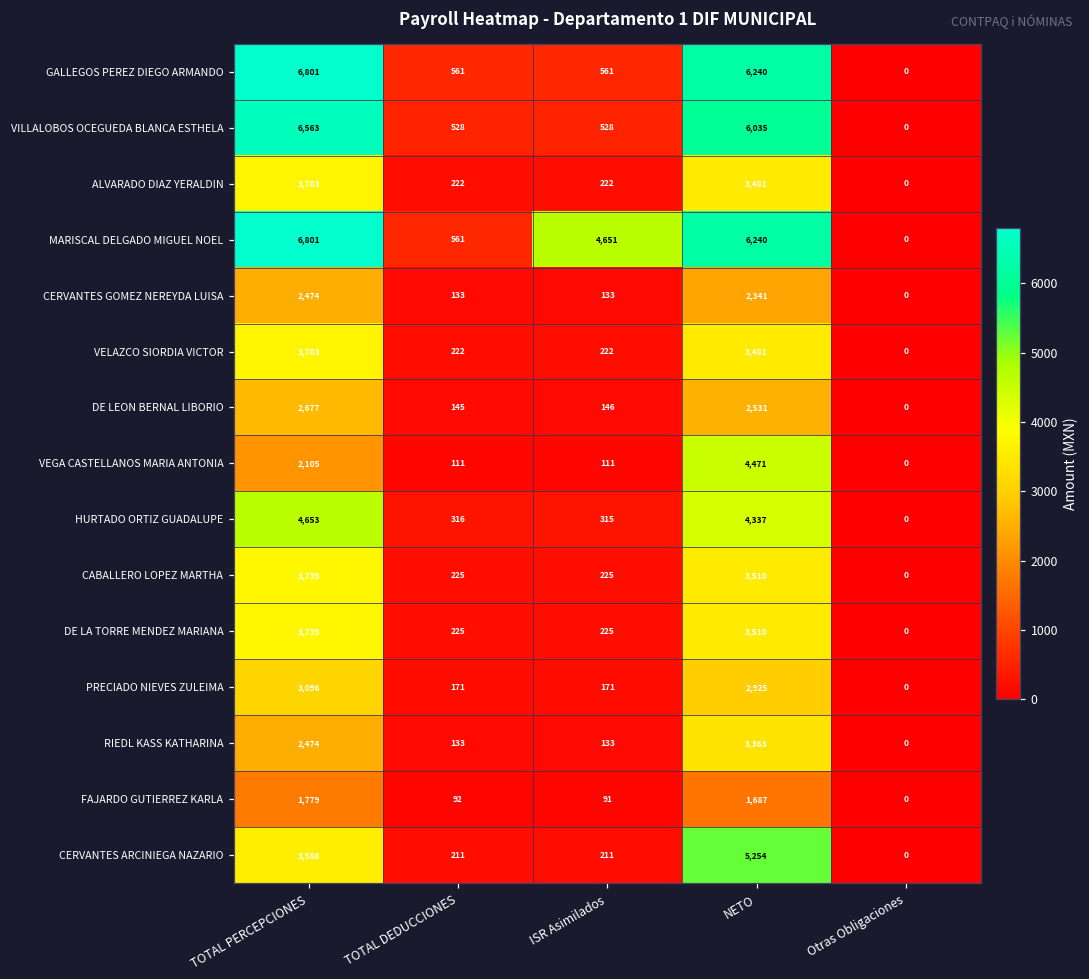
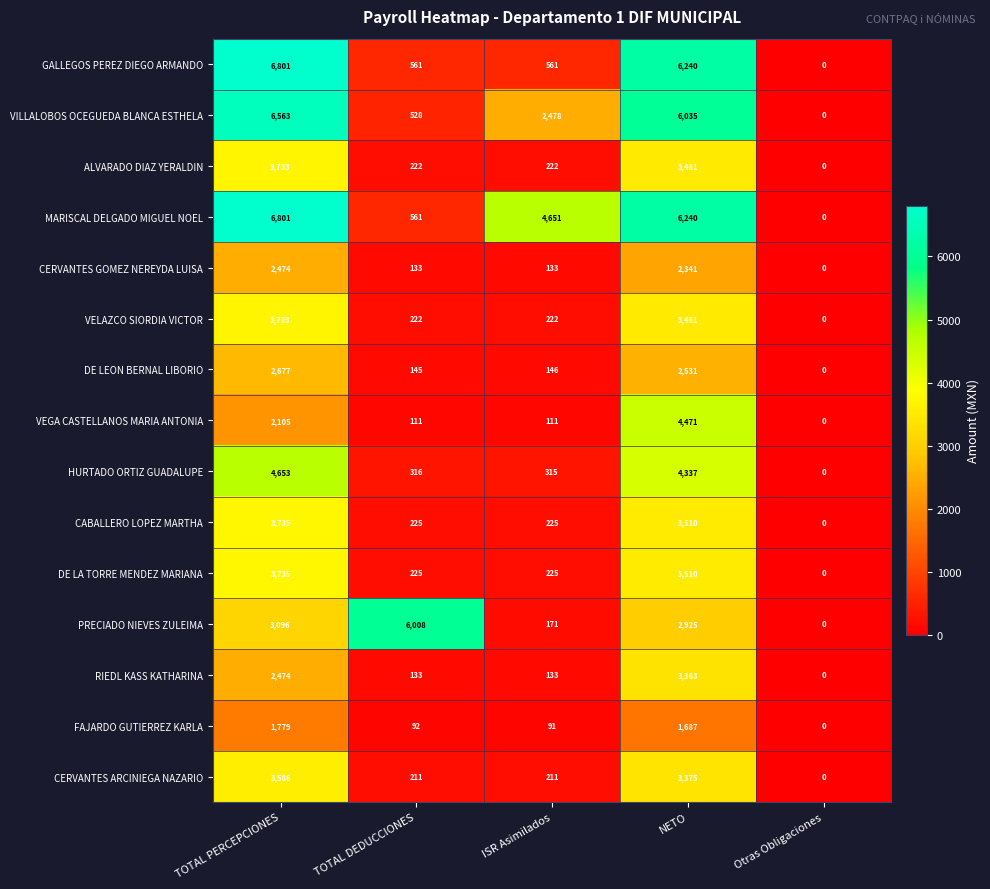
  {
    "GALLEGOS PEREZ DIEGO ARMANDO": {
      "TOTAL PERCEPCIONES": "6,801",
      "TOTAL DEDUCCIONES": "561",
      "ISR Asimilados": "561",
      "NETO": "6,240",
      "Otras Obligaciones": "0"
    },
    "VILLALOBOS OCEGUEDA BLANCA ESTHELA": {
      "TOTAL PERCEPCIONES": "6,563",
      "TOTAL DEDUCCIONES": "528",
-     "ISR Asimilados": "528",
+     "ISR Asimilados": "2,478",
      "NETO": "6,035",
      "Otras Obligaciones": "0"
    },
    "ALVARADO DIAZ YERALDIN": {
      "TOTAL PERCEPCIONES": "3,703",
      "TOTAL DEDUCCIONES": "222",
      "ISR Asimilados": "222",
      "NETO": "3,481",
      "Otras Obligaciones": "0"
    },
    "MARISCAL DELGADO MIGUEL NOEL": {
      "TOTAL PERCEPCIONES": "6,801",
      "TOTAL DEDUCCIONES": "561",
      "ISR Asimilados": "4,651",
      "NETO": "6,240",
      "Otras Obligaciones": "0"
    },
    "CERVANTES GOMEZ NEREYDA LUISA": {
      "TOTAL PERCEPCIONES": "2,474",
      "TOTAL DEDUCCIONES": "133",
      "ISR Asimilados": "133",
      "NETO": "2,341",
      "Otras Obligaciones": "0"
    },
    "VELAZCO SIORDIA VICTOR": {
      "TOTAL PERCEPCIONES": "3,703",
      "TOTAL DEDUCCIONES": "222",
      "ISR Asimilados": "222",
      "NETO": "3,481",
      "Otras Obligaciones": "0"
    },
    "DE LEON BERNAL LIBORIO": {
      "TOTAL PERCEPCIONES": "2,677",
      "TOTAL DEDUCCIONES": "145",
      "ISR Asimilados": "146",
      "NETO": "2,531",
      "Otras Obligaciones": "0"
    },
    "VEGA CASTELLANOS MARIA ANTONIA": {
      "TOTAL PERCEPCIONES": "2,105",
      "TOTAL DEDUCCIONES": "111",
      "ISR Asimilados": "111",
      "NETO": "4,471",
      "Otras Obligaciones": "0"
    },
    "HURTADO ORTIZ GUADALUPE": {
      "TOTAL PERCEPCIONES": "4,653",
      "TOTAL DEDUCCIONES": "316",
      "ISR Asimilados": "315",
      "NETO": "4,337",
      "Otras Obligaciones": "0"
    },
    "CABALLERO LOPEZ MARTHA": {
      "TOTAL PERCEPCIONES": "3,735",
      "TOTAL DEDUCCIONES": "225",
      "ISR Asimilados": "225",
      "NETO": "3,510",
      "Otras Obligaciones": "0"
    },
    "DE LA TORRE MENDEZ MARIANA": {
      "TOTAL PERCEPCIONES": "3,735",
      "TOTAL DEDUCCIONES": "225",
      "ISR Asimilados": "225",
      "NETO": "3,510",
      "Otras Obligaciones": "0"
    },
    "PRECIADO NIEVES ZULEIMA": {
      "TOTAL PERCEPCIONES": "3,096",
-     "TOTAL DEDUCCIONES": "171",
+     "TOTAL DEDUCCIONES": "6,008",
      "ISR Asimilados": "171",
      "NETO": "2,925",
      "Otras Obligaciones": "0"
    },
    "RIEDL KASS KATHARINA": {
      "TOTAL PERCEPCIONES": "2,474",
      "TOTAL DEDUCCIONES": "133",
      "ISR Asimilados": "133",
      "NETO": "3,363",
      "Otras Obligaciones": "0"
    },
    "FAJARDO GUTIERREZ KARLA": {
      "TOTAL PERCEPCIONES": "1,779",
      "TOTAL DEDUCCIONES": "92",
      "ISR Asimilados": "91",
      "NETO": "1,687",
      "Otras Obligaciones": "0"
    },
    "CERVANTES ARCINIEGA NAZARIO": {
      "TOTAL PERCEPCIONES": "3,586",
      "TOTAL DEDUCCIONES": "211",
      "ISR Asimilados": "211",
-     "NETO": "5,254",
+     "NETO": "3,375",
      "Otras Obligaciones": "0"
    }
  }
